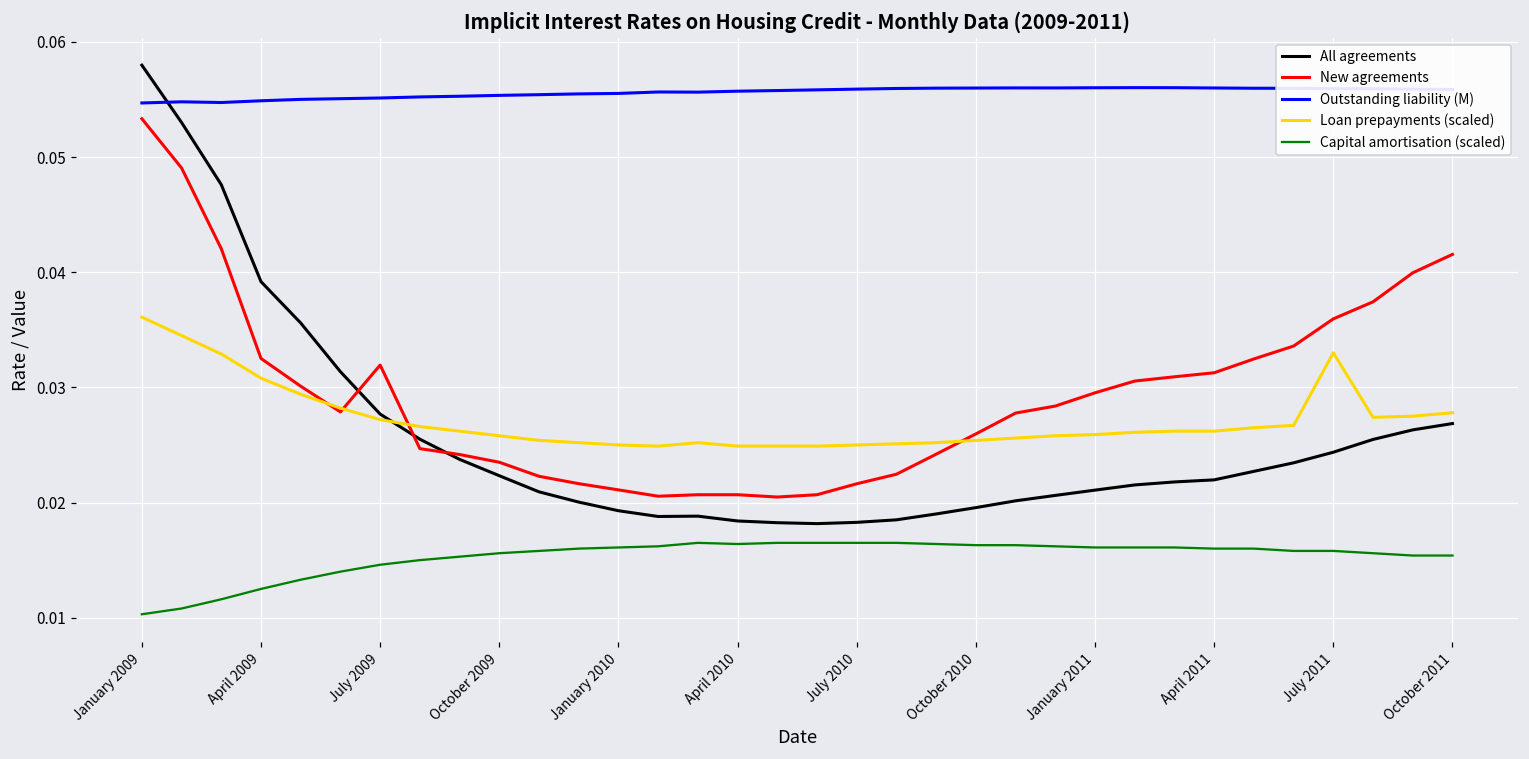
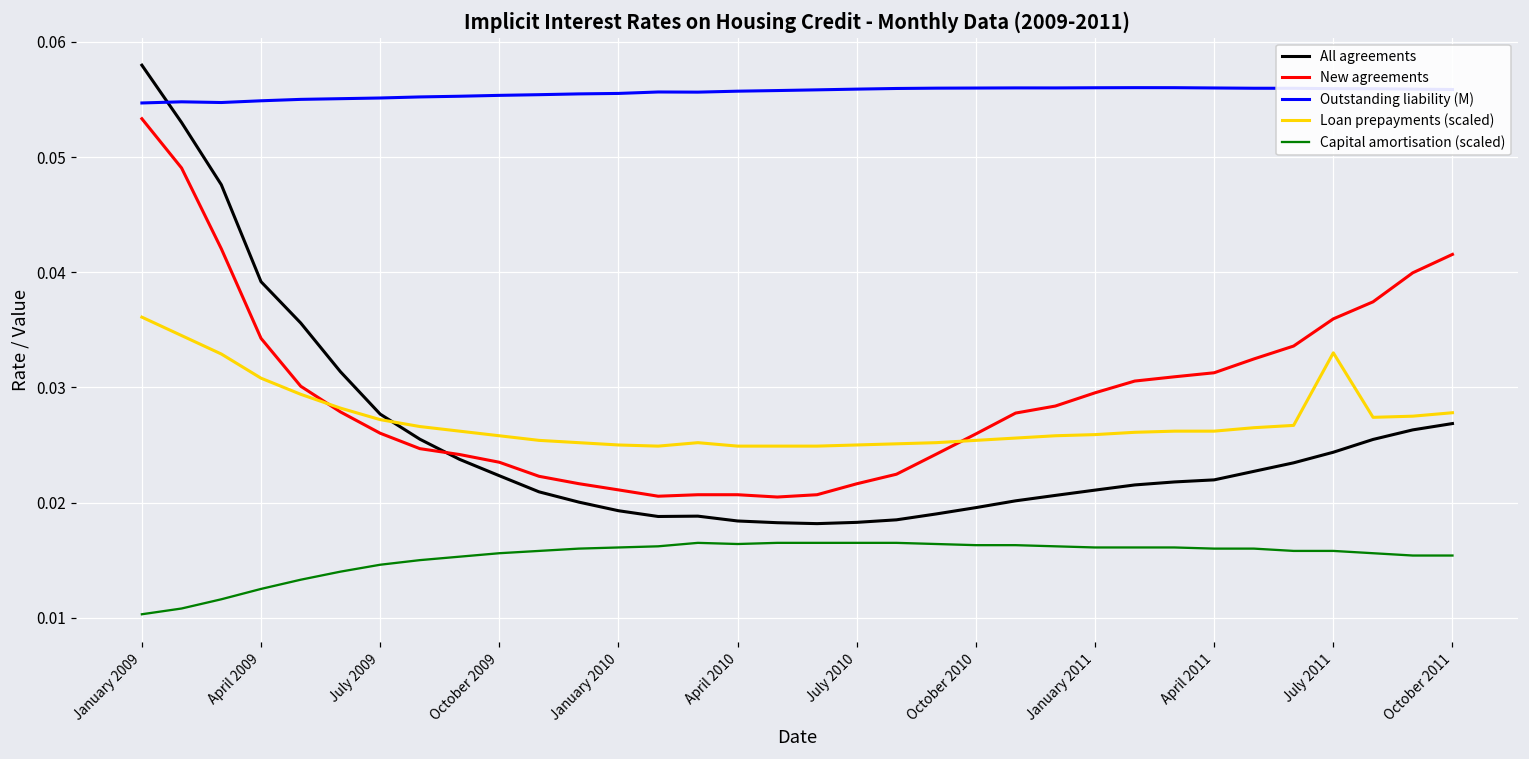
  {
    "All agreements": {
      "January 2009": 0.0580,
      "April 2009": 0.0392,
      "July 2009": 0.0277,
      "October 2009": 0.0223,
      "January 2010": 0.0193,
      "April 2010": 0.0184,
      "July 2010": 0.0183,
      "October 2010": 0.0196,
      "January 2011": 0.0211,
      "April 2011": 0.0220,
      "July 2011": 0.0244,
      "October 2011": 0.0269
    },
    "New agreements": {
      "January 2009": 0.0533,
-     "April 2009": 0.0325,
-     "July 2009": 0.0319,
+     "April 2009": 0.0343,
+     "July 2009": 0.0260,
      "October 2009": 0.0235,
      "January 2010": 0.0211,
      "April 2010": 0.0207,
      "July 2010": 0.0216,
      "October 2010": 0.0260,
      "January 2011": 0.0295,
      "April 2011": 0.0313,
      "July 2011": 0.0360,
      "October 2011": 0.0416
    },
    "Outstanding liability (M)": {
      "January 2009": 0.0547,
      "April 2009": 0.0549,
      "July 2009": 0.0551,
      "October 2009": 0.0554,
      "January 2010": 0.0555,
      "April 2010": 0.0557,
      "July 2010": 0.0559,
      "October 2010": 0.0560,
      "January 2011": 0.0560,
      "April 2011": 0.0560
    },
    "Loan prepayments (scaled)": {
      "January 2009": 0.0361,
      "April 2009": 0.0308,
      "July 2009": 0.0272,
      "October 2009": 0.0258,
      "January 2010": 0.0250,
      "April 2010": 0.0249,
      "July 2010": 0.0250,
      "October 2010": 0.0254,
      "January 2011": 0.0259,
      "April 2011": 0.0262,
      "July 2011": 0.0330,
      "October 2011": 0.0278
    },
    "Capital amortisation (scaled)": {
      "January 2009": 0.0103,
      "April 2009": 0.0125,
      "July 2009": 0.0146,
      "October 2009": 0.0156,
      "January 2010": 0.0161,
      "April 2010": 0.0164,
      "July 2010": 0.0165,
      "October 2010": 0.0163,
      "January 2011": 0.0161,
      "April 2011": 0.0160,
      "July 2011": 0.0158,
      "October 2011": 0.0154
    }
  }
